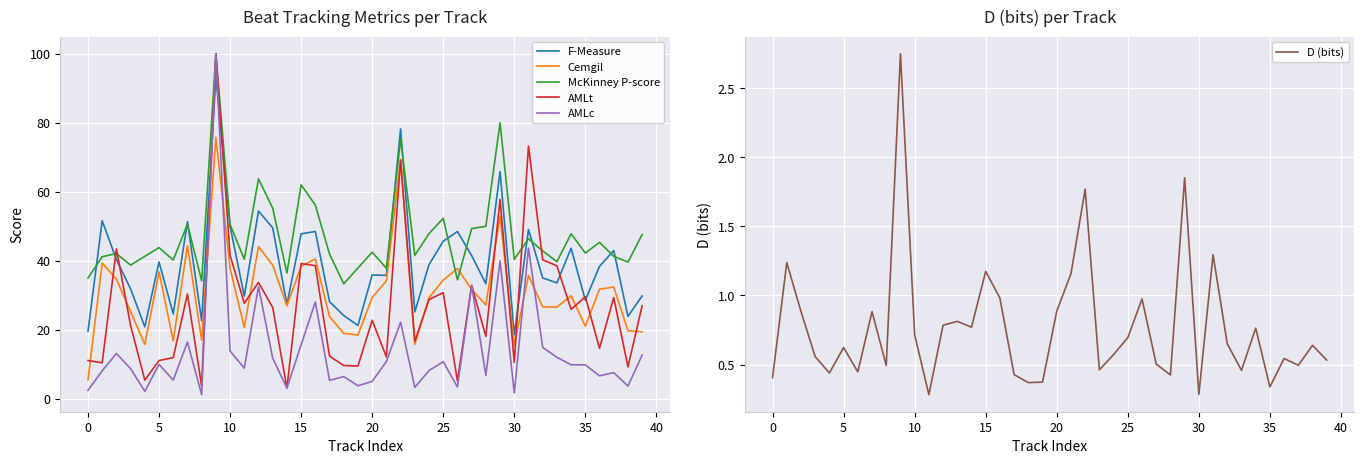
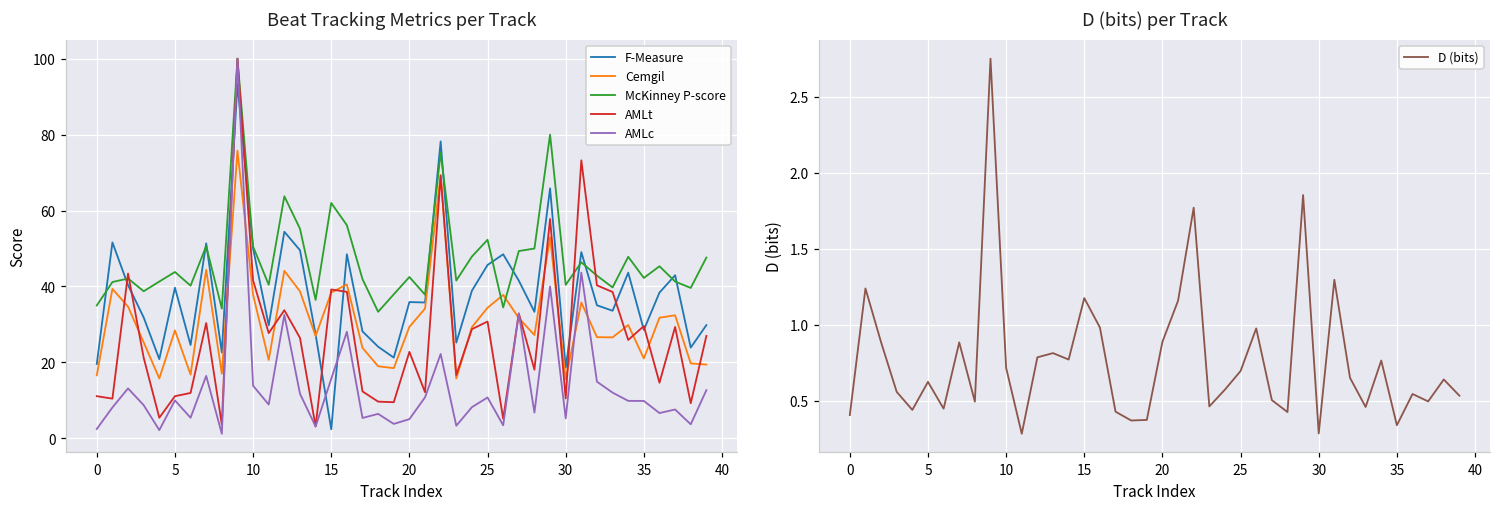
  {
    "Beat Tracking Metrics per Track": {
      "F-Measure": {
        "0": 20,
        "5": 40,
-       "15": 48,
+       "15": 2,
        "20": 36,
        "25": 46,
        "30": 19,
        "35": 29
      },
      "Cemgil": {
-       "0": 6,
-       "5": 37,
+       "0": 17,
+       "5": 28,
        "10": 38,
        "15": 38,
        "20": 29,
        "25": 34,
        "30": 16,
        "35": 21
      },
      "McKinney P-score": {
        "0": 35,
        "5": 44,
        "15": 62,
        "20": 43,
        "25": 52,
        "30": 40,
        "35": 42
      },
      "AMLt": {
        "0": 11,
        "5": 11,
        "10": 42,
        "15": 39,
        "20": 23,
        "25": 31,
        "30": 11,
        "35": 30
      },
      "AMLc": {
        "0": 2,
        "5": 10,
        "10": 14,
        "15": 16,
        "20": 5,
        "25": 11,
-       "30": 2,
+       "30": 5,
        "35": 10
      }
    },
    "D (bits) per Track": {
      "0": 0.41,
      "5": 0.62,
      "10": 0.72,
      "15": 1.17,
      "20": 0.89,
      "25": 0.69,
      "30": 0.28,
      "35": 0.34
    }
  }
